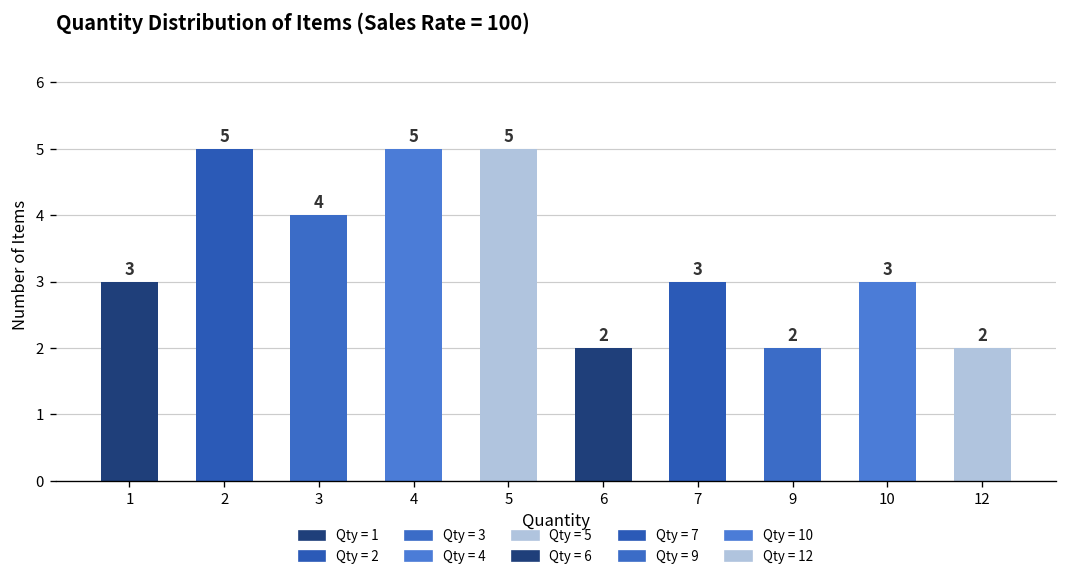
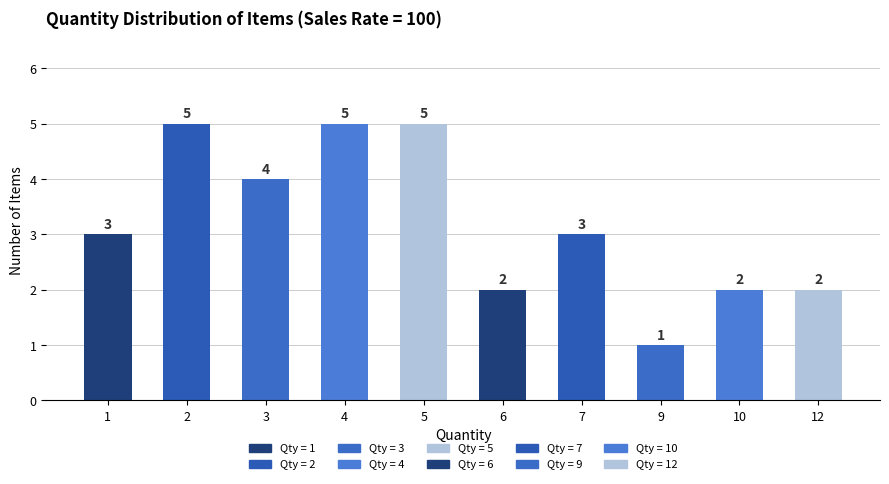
  {
    "1": 3,
    "2": 5,
    "3": 4,
    "4": 5,
    "5": 5,
    "6": 2,
    "7": 3,
-   "9": 2,
-   "10": 3,
+   "9": 1,
+   "10": 2,
    "12": 2
  }
